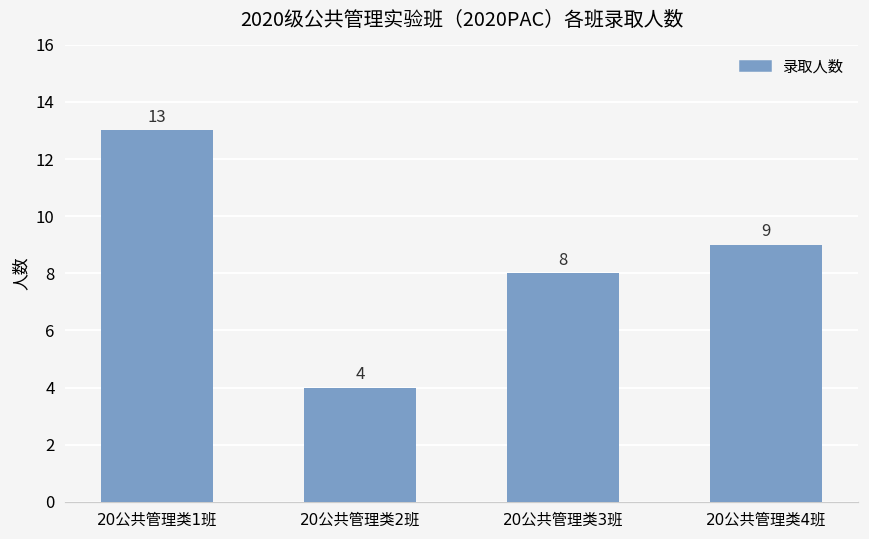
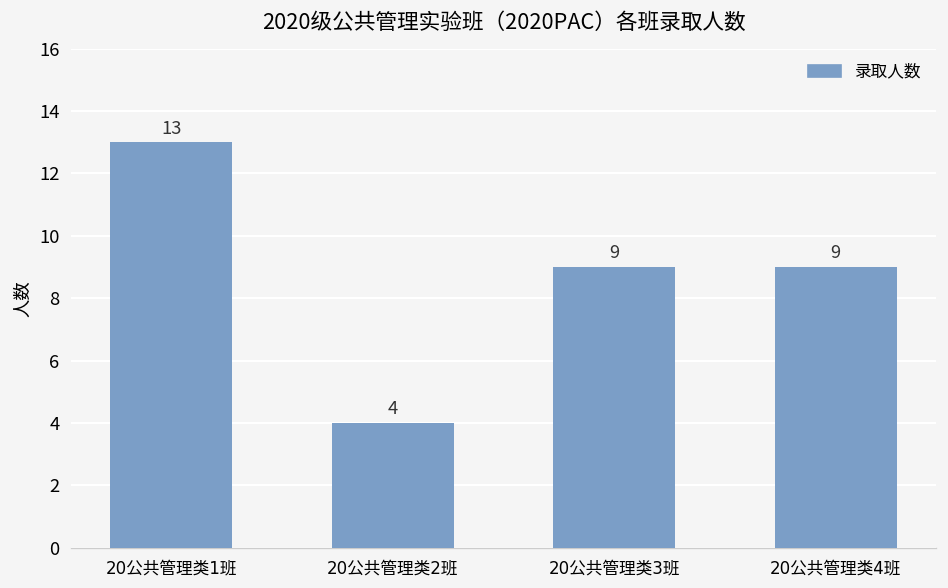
  {
    "20公共管理类1班": 13,
    "20公共管理类2班": 4,
-   "20公共管理类3班": 8,
+   "20公共管理类3班": 9,
    "20公共管理类4班": 9
  }
